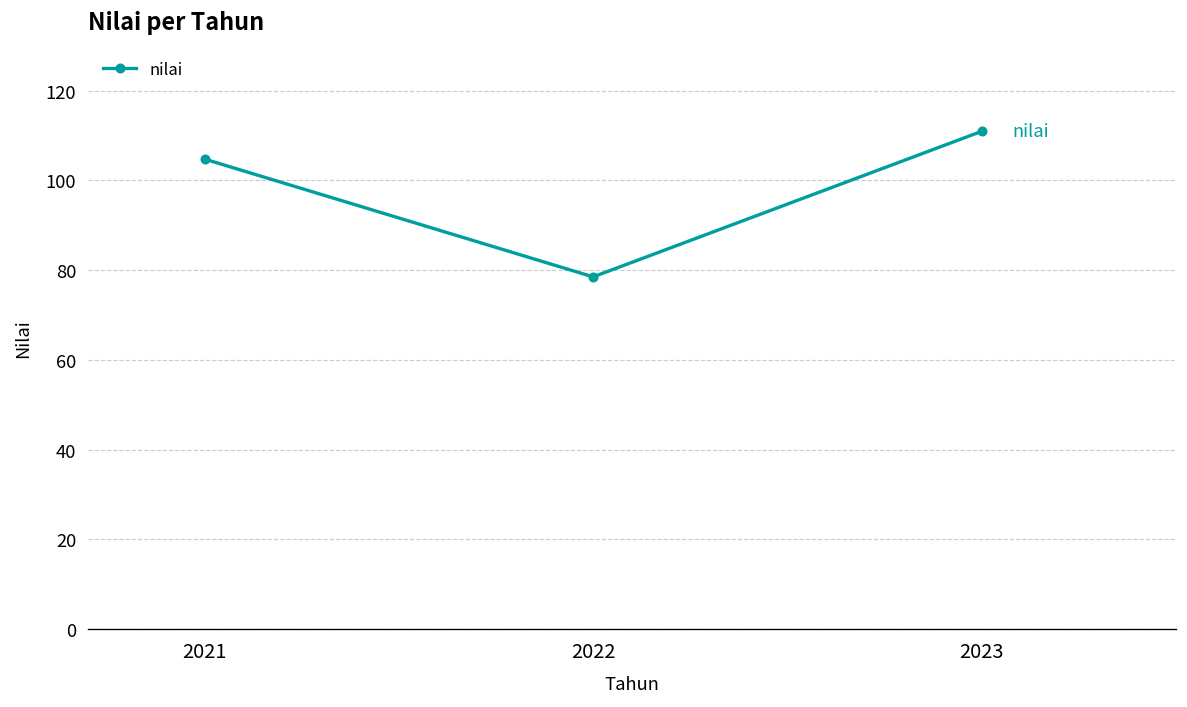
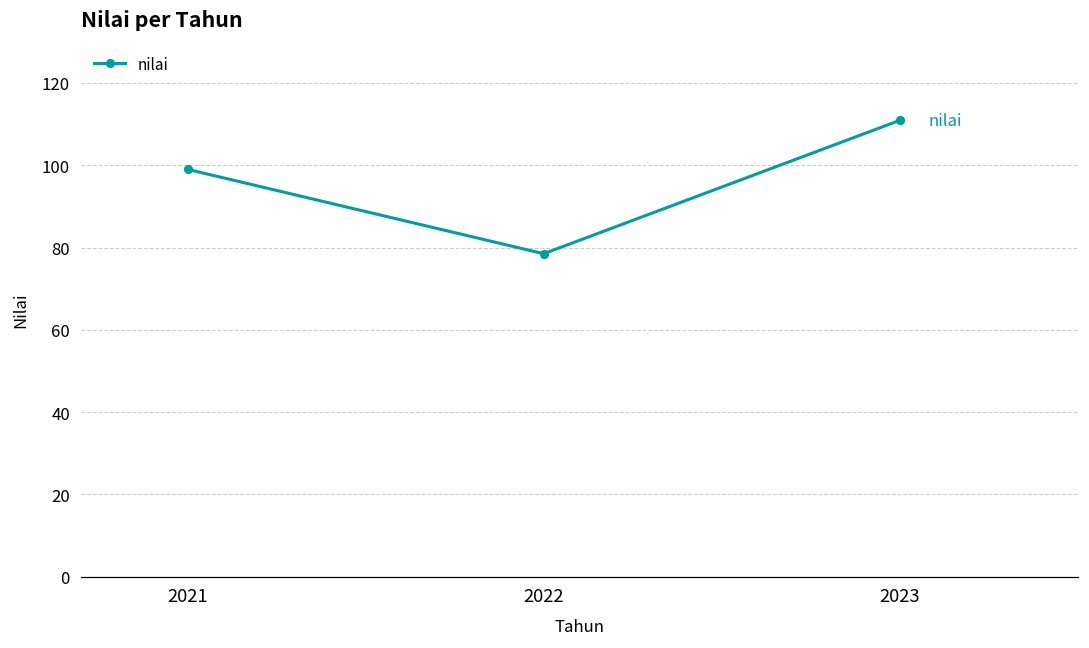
  {
-   "2021": 105,
+   "2021": 99,
    "2022": 78,
    "2023": 111
  }
